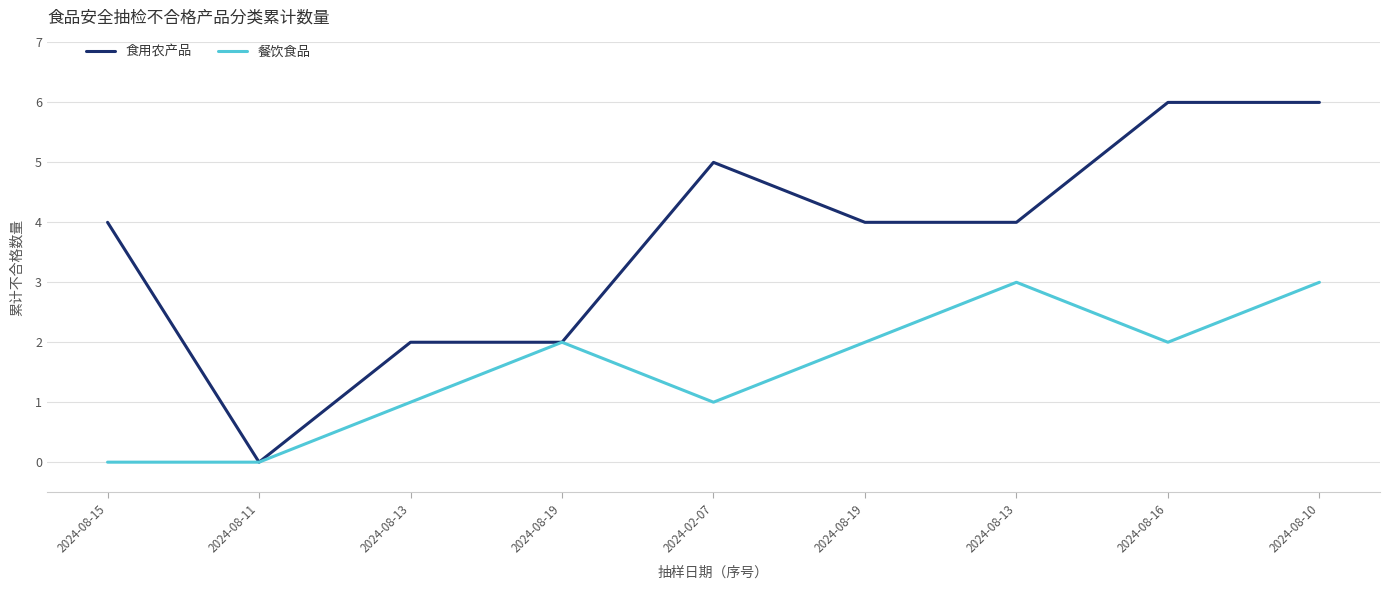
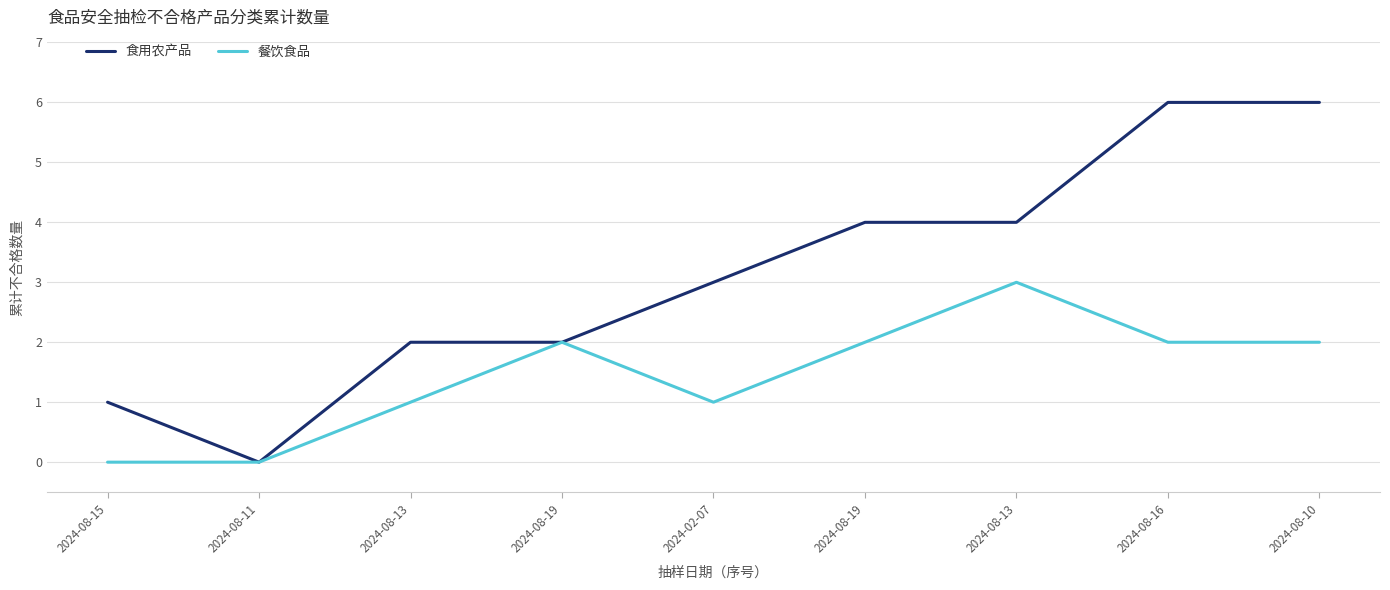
  {
    "食用农产品": {
-     "2024-08-15": 4,
-     "2024-02-07": 5,
+     "2024-08-15": 1,
+     "2024-02-07": 3,
      "2024-08-16": 6,
      "2024-08-10": 6
    },
    "餐饮食品": {
      "2024-08-15": 0,
      "2024-02-07": 1,
      "2024-08-16": 2,
-     "2024-08-10": 3
+     "2024-08-10": 2
    }
  }
